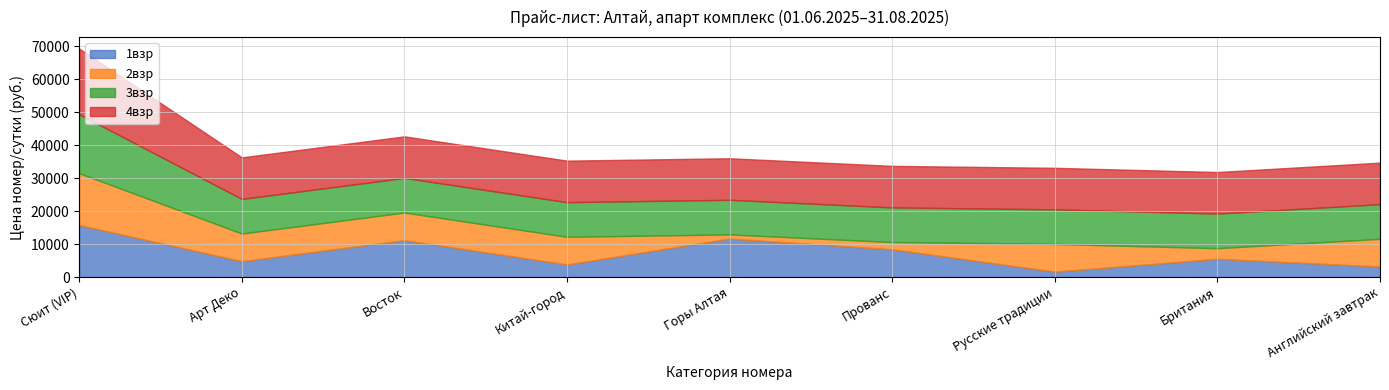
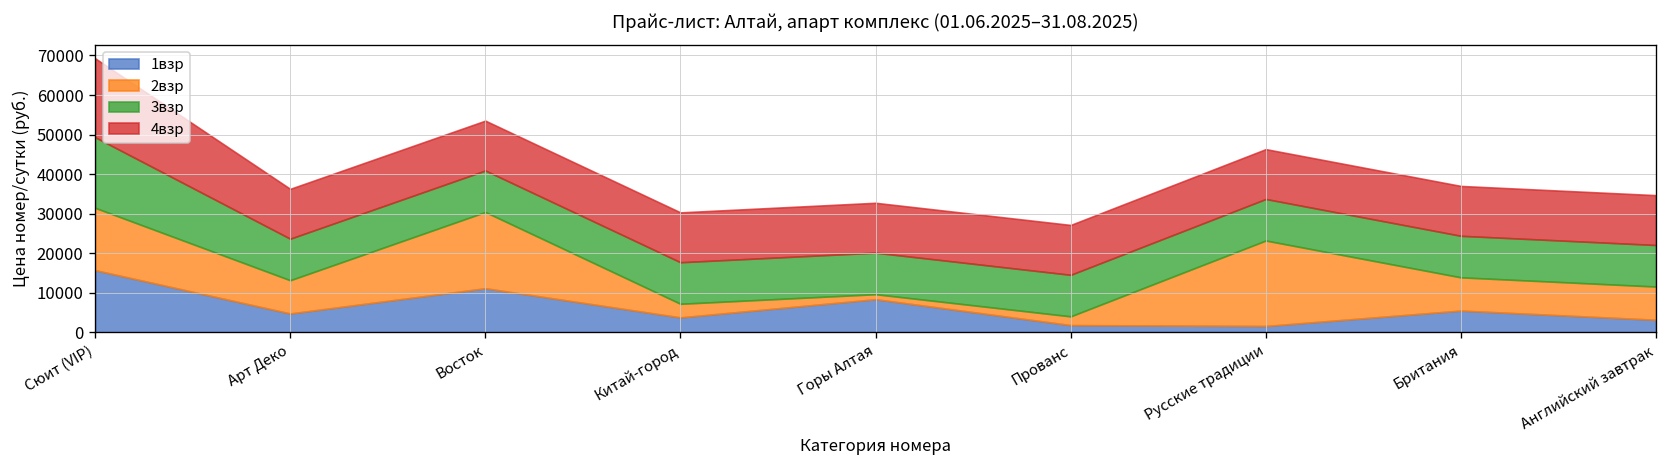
  {
    "1взр": {
      "Сюит (VIP)": 16000,
      "Арт Деко": 5000,
      "Восток": 11000,
      "Китай-город": 4000,
-     "Горы Алтая": 12000,
-     "Прованс": 8000,
+     "Горы Алтая": 8000,
+     "Прованс": 2000,
      "Русские традиции": 2000,
      "Британия": 6000,
      "Английский завтрак": 3000
    },
    "2взр": {
      "Сюит (VIP)": 16000,
      "Арт Деко": 8000,
-     "Восток": 8000,
-     "Китай-город": 8000,
+     "Восток": 19000,
+     "Китай-город": 3000,
      "Горы Алтая": 1000,
      "Прованс": 2000,
-     "Русские традиции": 8000,
-     "Британия": 3000,
+     "Русские традиции": 22000,
+     "Британия": 8000,
      "Английский завтрак": 8000
    },
    "3взр": {
      "Сюит (VIP)": 18000,
      "Арт Деко": 11000,
      "Восток": 11000,
      "Китай-город": 11000,
      "Горы Алтая": 11000,
      "Прованс": 11000,
      "Русские традиции": 11000,
      "Британия": 11000,
      "Английский завтрак": 11000
    },
    "4взр": {
      "Сюит (VIP)": 20000,
      "Арт Деко": 13000,
      "Восток": 13000,
      "Китай-город": 13000,
      "Горы Алтая": 13000,
      "Прованс": 13000,
      "Русские традиции": 13000,
      "Британия": 13000,
      "Английский завтрак": 13000
    }
  }
